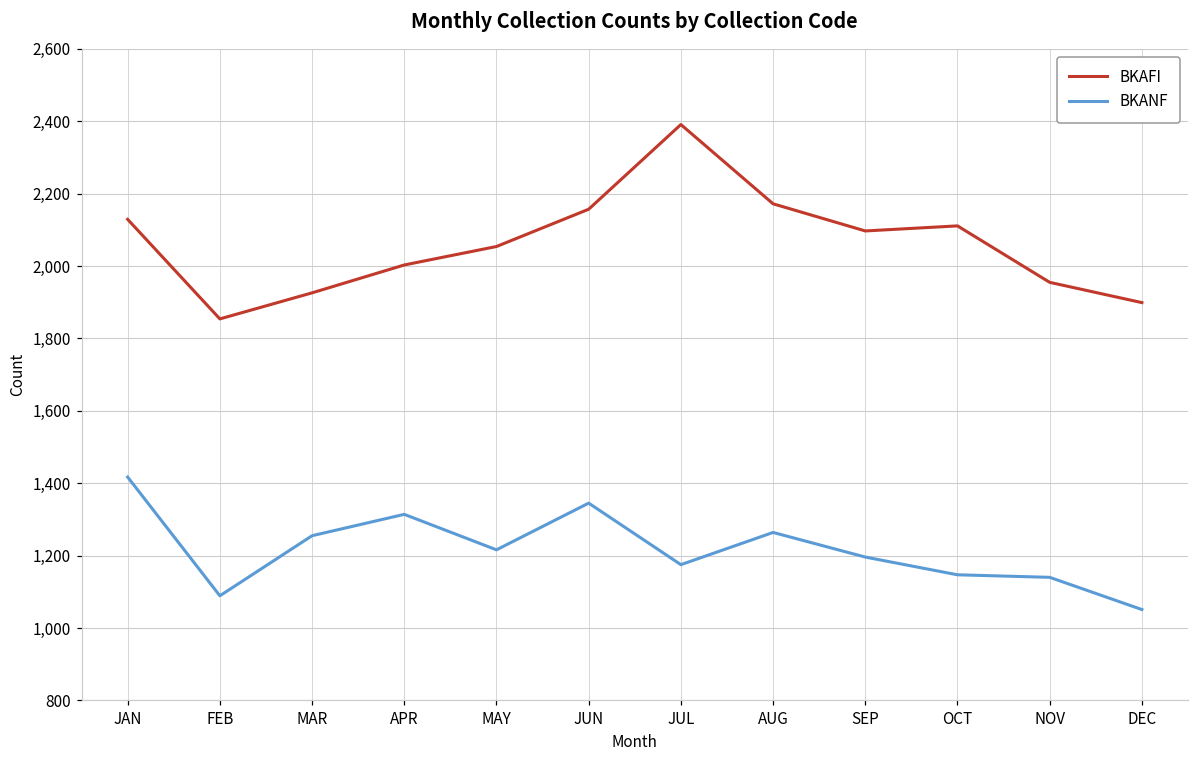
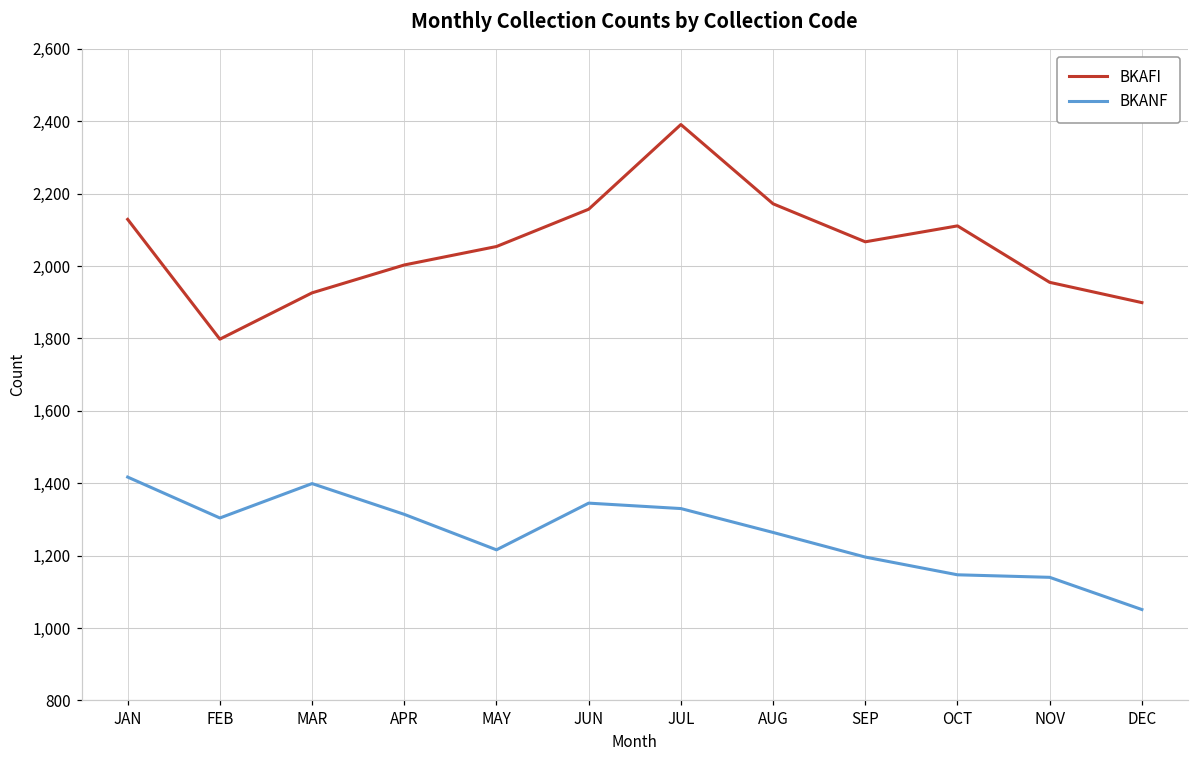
  {
    "BKAFI": {
      "JAN": "2,130",
-     "FEB": "1,850",
+     "FEB": "1,800",
      "MAR": "1,930",
      "APR": "2,000",
      "MAY": "2,050",
      "JUN": "2,160",
      "JUL": "2,390",
      "AUG": "2,170",
-     "SEP": "2,100",
+     "SEP": "2,070",
      "OCT": "2,110",
      "NOV": "1,960",
      "DEC": "1,900"
    },
    "BKANF": {
      "JAN": "1,420",
-     "FEB": "1,090",
-     "MAR": "1,260",
+     "FEB": "1,300",
+     "MAR": "1,400",
      "APR": "1,310",
      "MAY": "1,220",
      "JUN": "1,350",
-     "JUL": "1,180",
+     "JUL": "1,330",
      "AUG": "1,260",
      "SEP": "1,200",
      "OCT": "1,150",
      "NOV": "1,140",
      "DEC": "1,050"
    }
  }
